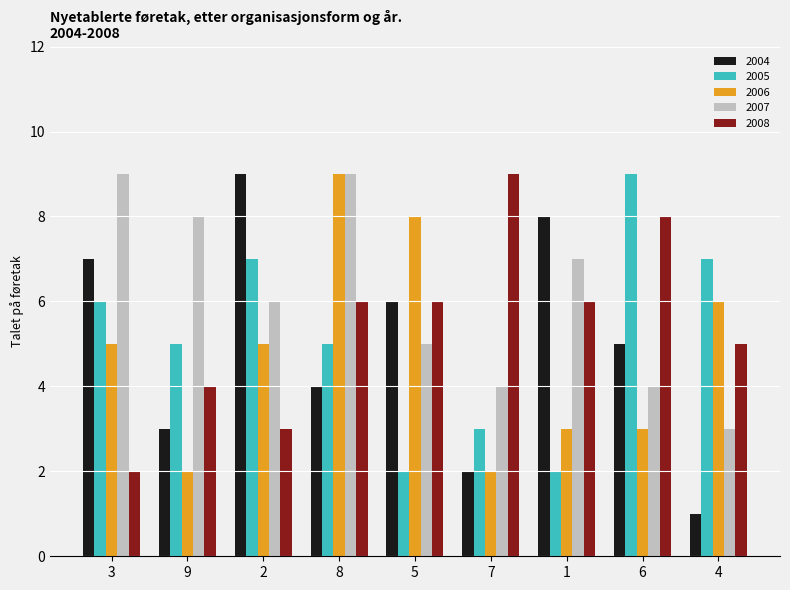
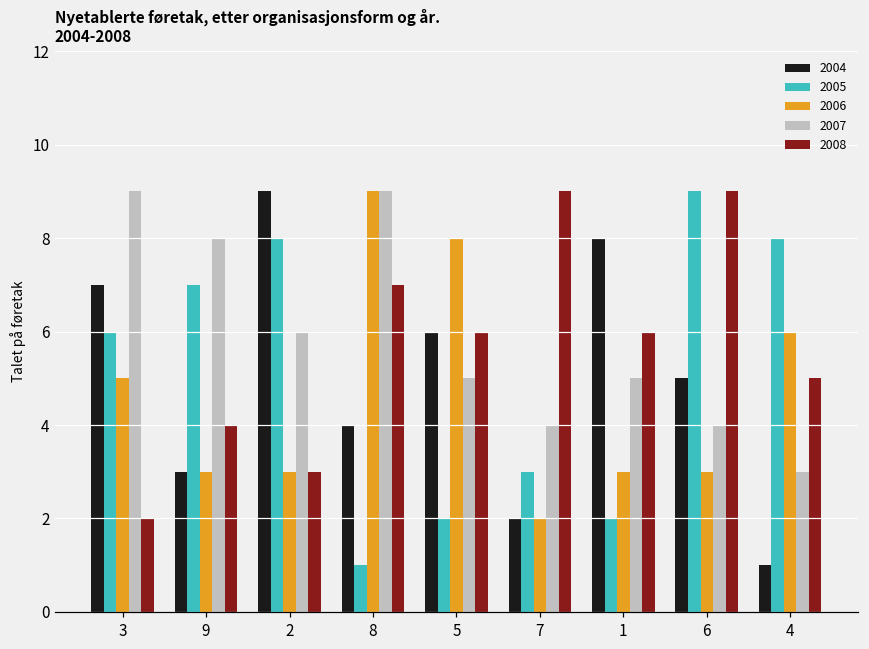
  {
    "2004": {
      "3": 7,
      "9": 3,
      "2": 9,
      "8": 4,
      "5": 6,
      "7": 2,
      "1": 8,
      "6": 5,
      "4": 1
    },
    "2005": {
      "3": 6,
-     "9": 5,
-     "2": 7,
-     "8": 5,
+     "9": 7,
+     "2": 8,
+     "8": 1,
      "5": 2,
      "7": 3,
      "1": 2,
      "6": 9,
-     "4": 7
+     "4": 8
    },
    "2006": {
      "3": 5,
-     "9": 2,
-     "2": 5,
+     "9": 3,
+     "2": 3,
      "8": 9,
      "5": 8,
      "7": 2,
      "1": 3,
      "6": 3,
      "4": 6
    },
    "2007": {
      "3": 9,
      "9": 8,
      "2": 6,
      "8": 9,
      "5": 5,
      "7": 4,
-     "1": 7,
+     "1": 5,
      "6": 4,
      "4": 3
    },
    "2008": {
      "3": 2,
      "9": 4,
      "2": 3,
-     "8": 6,
+     "8": 7,
      "5": 6,
      "7": 9,
      "1": 6,
-     "6": 8,
+     "6": 9,
      "4": 5
    }
  }
